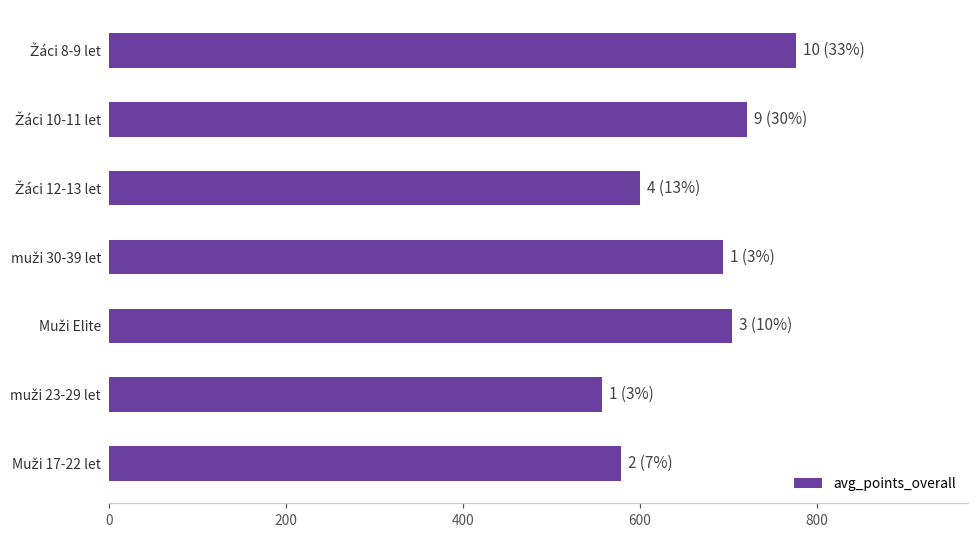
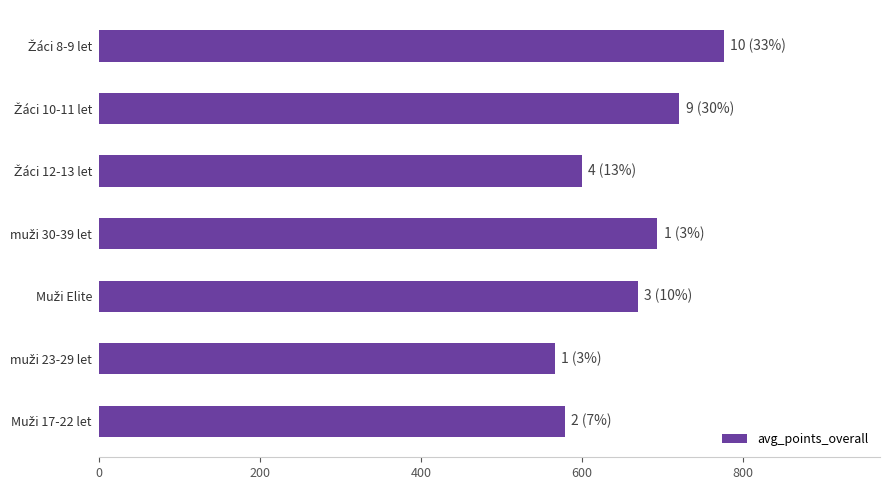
  {
-   "Muži Elite": 700,
-   "muži 23-29 let": 560
+   "Muži Elite": 670,
+   "muži 23-29 let": 570
  }
